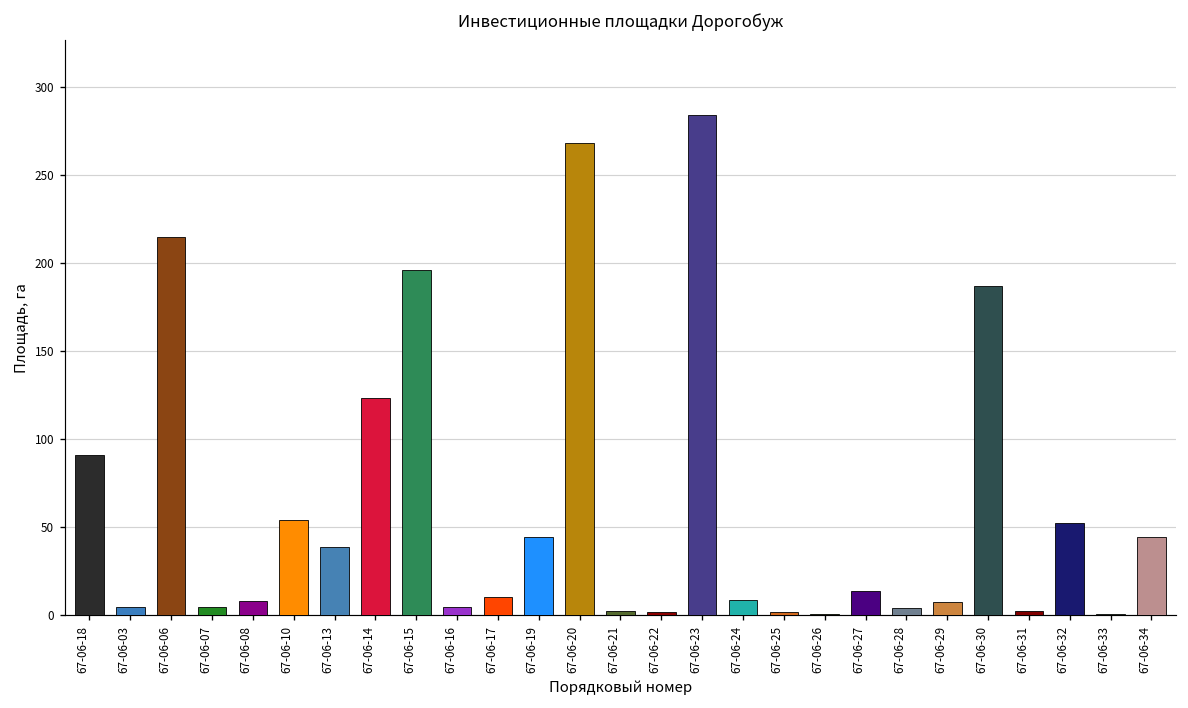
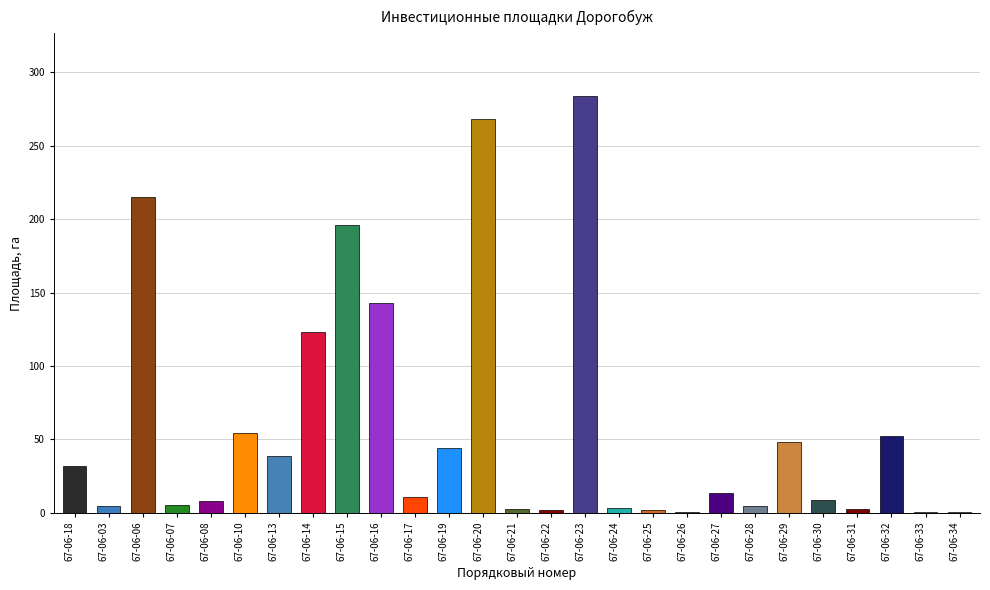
  {
-   "67-06-18": 91,
+   "67-06-18": 32,
    "67-06-03": 5,
    "67-06-06": 215,
    "67-06-07": 5,
    "67-06-08": 8,
    "67-06-10": 54,
    "67-06-13": 39,
    "67-06-14": 123,
    "67-06-15": 196,
-   "67-06-16": 5,
+   "67-06-16": 143,
    "67-06-17": 11,
    "67-06-19": 44,
    "67-06-20": 268,
    "67-06-21": 3,
    "67-06-22": 2,
    "67-06-23": 284,
-   "67-06-24": 9,
+   "67-06-24": 3,
    "67-06-25": 2,
    "67-06-27": 14,
    "67-06-28": 4,
-   "67-06-29": 8,
-   "67-06-30": 187,
+   "67-06-29": 48,
+   "67-06-30": 9,
    "67-06-31": 3,
    "67-06-32": 52,
-   "67-06-34": 44
+   "67-06-34": 1
  }
